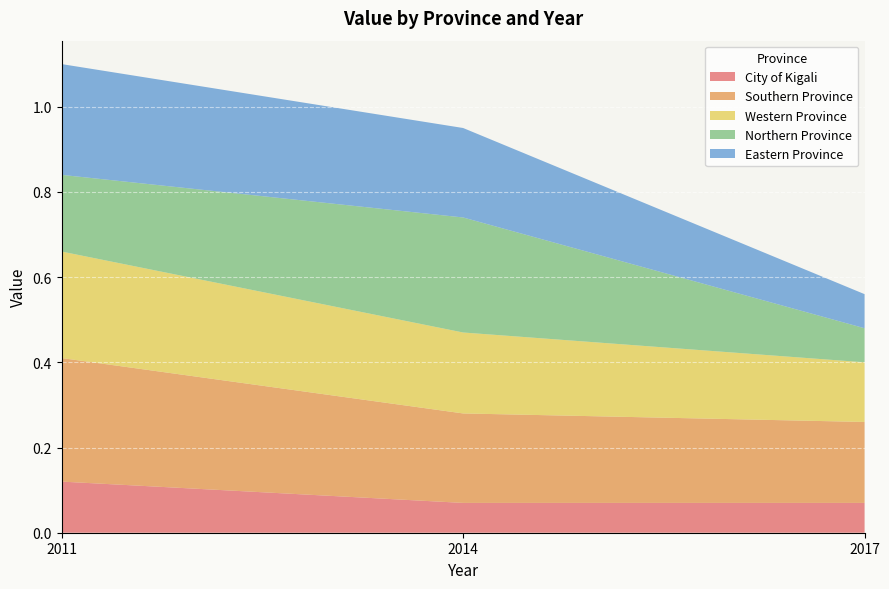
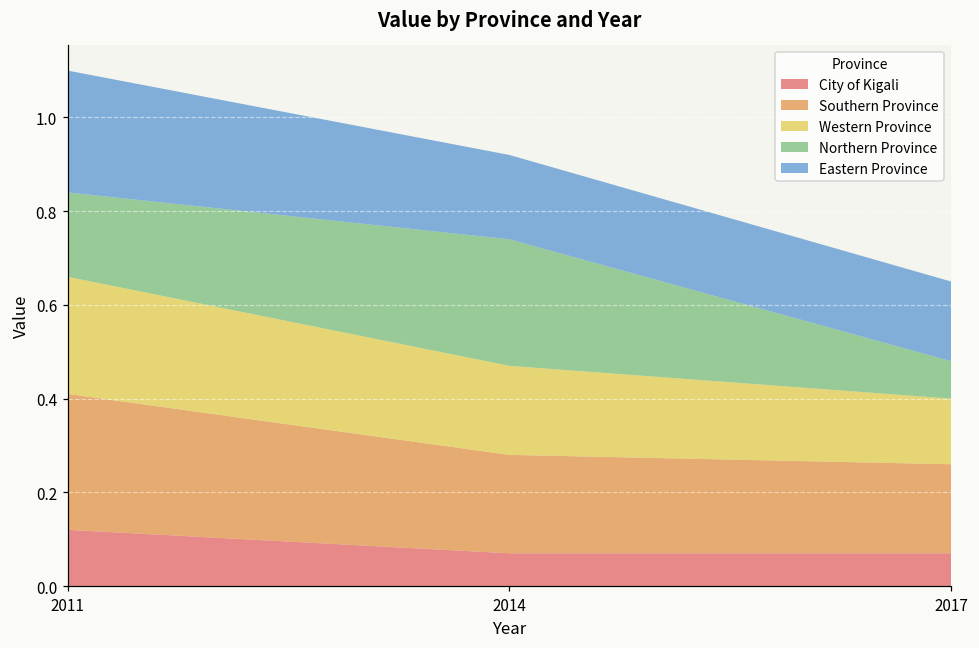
  {
    "Western Province": {
      "2011": 0.25,
      "2014": 0.19,
      "2017": 0.14
    },
    "Northern Province": {
      "2011": 0.18,
      "2014": 0.27,
      "2017": 0.08
    },
    "Eastern Province": {
      "2011": 0.26,
-     "2014": 0.21,
-     "2017": 0.08
+     "2014": 0.18,
+     "2017": 0.17
    }
  }
